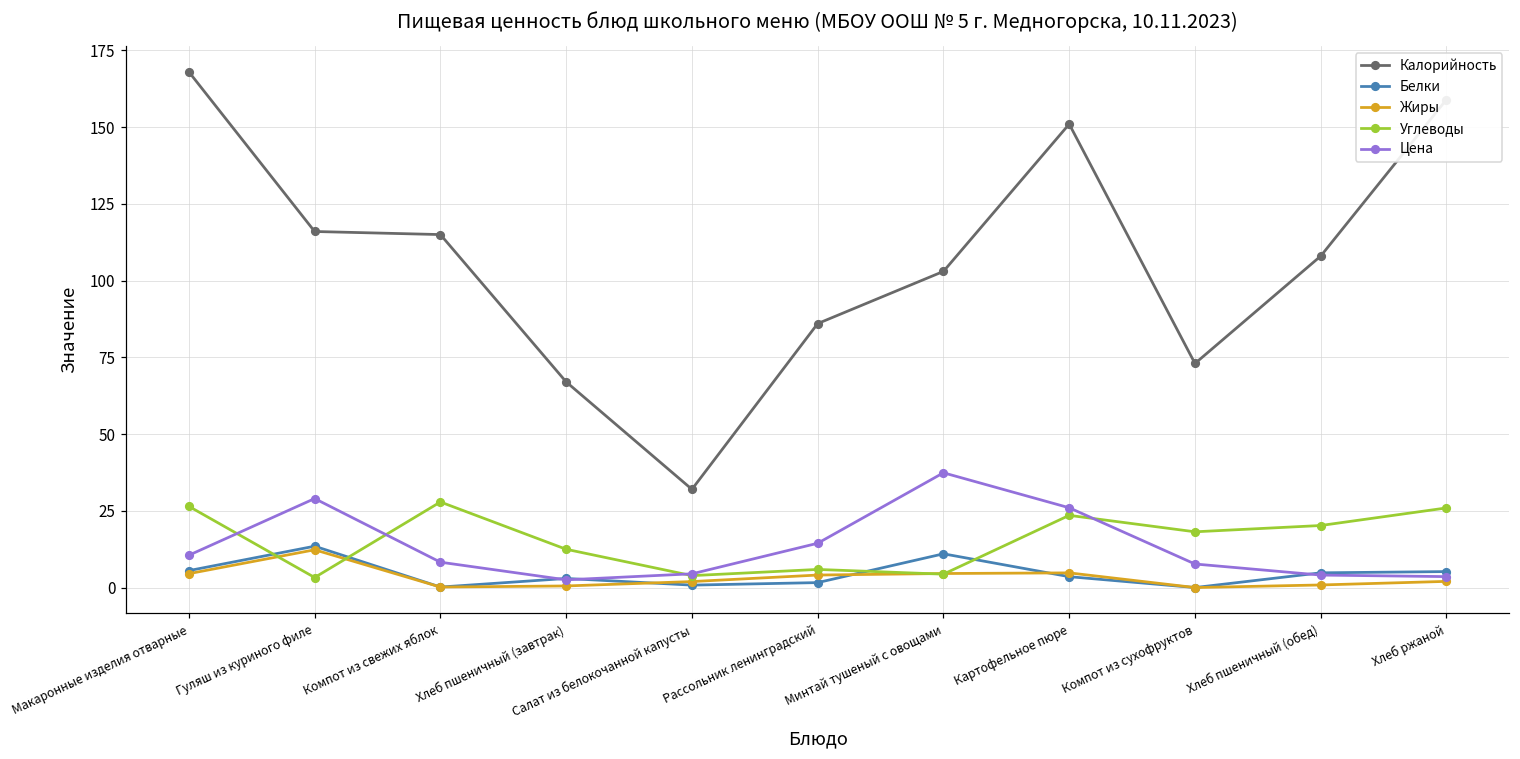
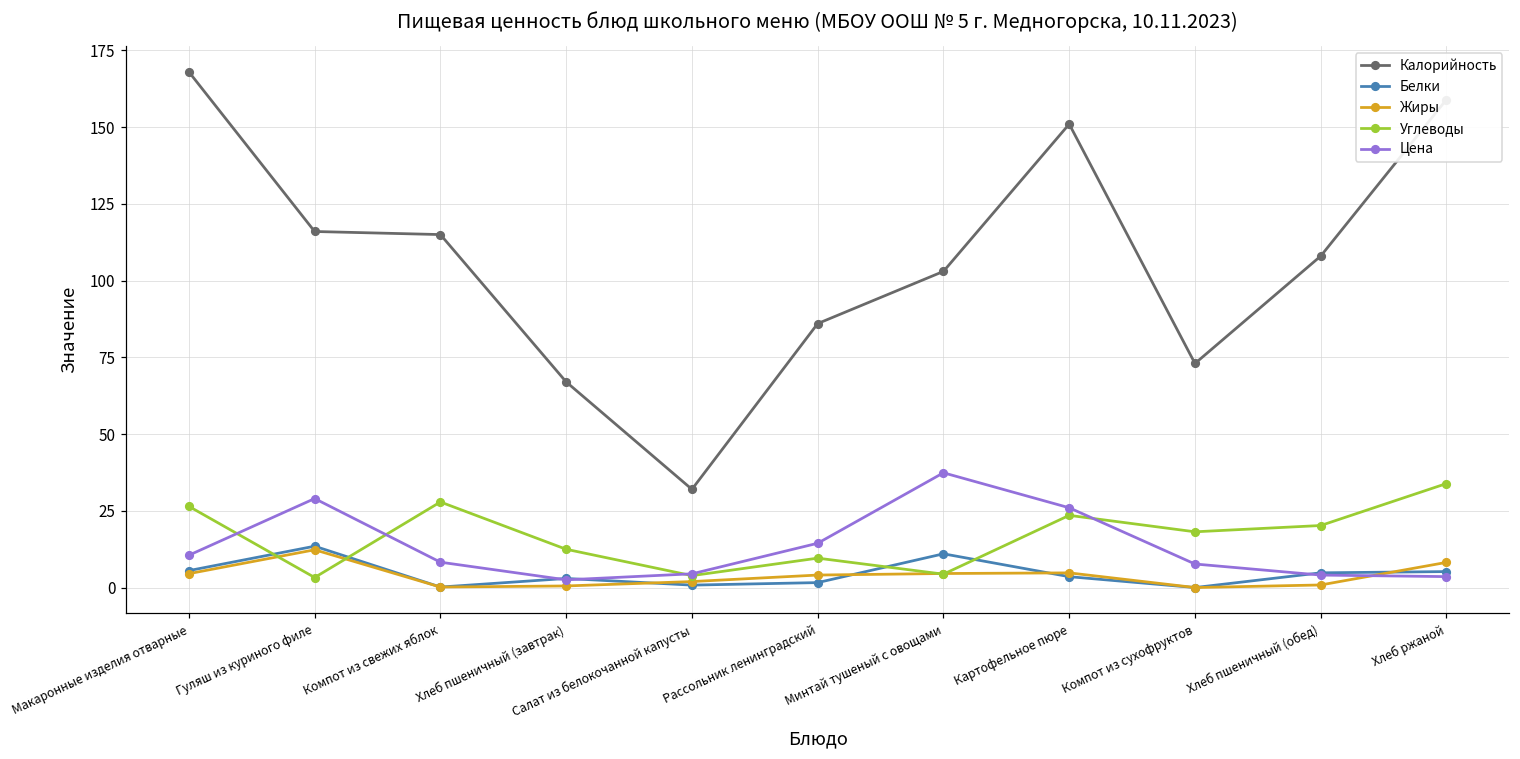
  {
    "Калорийность": {
      "Макаронные изделия отварные": 168,
      "Гуляш из куриного филе": 116,
      "Компот из свежих яблок": 115,
      "Хлеб пшеничный (завтрак)": 67,
      "Салат из белокочанной капусты": 32,
      "Рассольник ленинградский": 86,
      "Минтай тушеный с овощами": 103,
      "Картофельное пюре": 151,
      "Компот из сухофруктов": 73,
      "Хлеб пшеничный (обед)": 108
    },
    "Белки": {
      "Макаронные изделия отварные": 6,
      "Гуляш из куриного филе": 13,
      "Салат из белокочанной капусты": 1,
      "Рассольник ленинградский": 2,
      "Минтай тушеный с овощами": 11,
      "Картофельное пюре": 4,
      "Хлеб ржаной": 5
    },
    "Жиры": {
      "Макаронные изделия отварные": 5,
      "Гуляш из куриного филе": 12,
      "Хлеб пшеничный (завтрак)": 1,
      "Салат из белокочанной капусты": 2,
      "Рассольник ленинградский": 4,
      "Картофельное пюре": 5,
      "Хлеб пшеничный (обед)": 1,
-     "Хлеб ржаной": 2
+     "Хлеб ржаной": 8
    },
    "Углеводы": {
      "Макаронные изделия отварные": 26,
      "Гуляш из куриного филе": 3,
      "Компот из свежих яблок": 28,
      "Хлеб пшеничный (завтрак)": 12,
-     "Рассольник ленинградский": 6,
+     "Рассольник ленинградский": 10,
      "Картофельное пюре": 24,
      "Компот из сухофруктов": 18,
      "Хлеб пшеничный (обед)": 20,
-     "Хлеб ржаной": 26
+     "Хлеб ржаной": 34
    },
    "Цена": {
      "Макаронные изделия отварные": 11,
      "Гуляш из куриного филе": 29,
      "Компот из свежих яблок": 8,
      "Рассольник ленинградский": 14,
      "Минтай тушеный с овощами": 37,
      "Картофельное пюре": 26,
      "Компот из сухофруктов": 8,
      "Хлеб ржаной": 4
    }
  }
